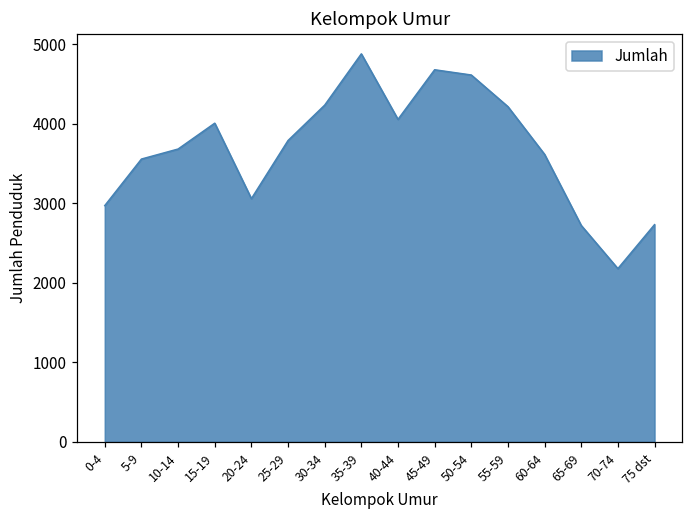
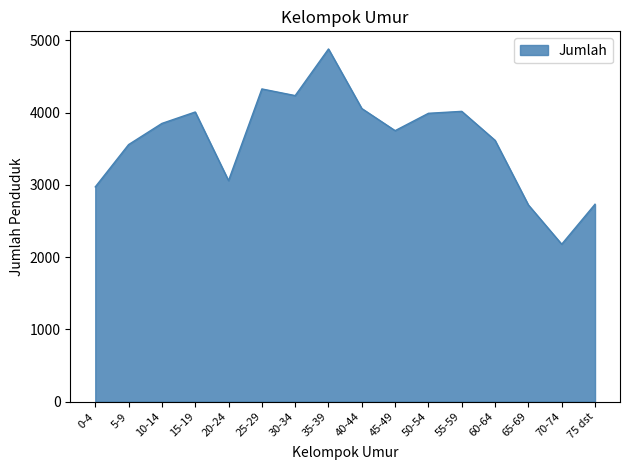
  {
    "0-4": 3000,
    "5-9": 3600,
-   "10-14": 3700,
+   "10-14": 3800,
    "15-19": 4000,
    "20-24": 3100,
-   "25-29": 3800,
+   "25-29": 4300,
    "30-34": 4200,
    "35-39": 4900,
    "40-44": 4100,
-   "45-49": 4700,
-   "50-54": 4600,
-   "55-59": 4200,
+   "45-49": 3700,
+   "50-54": 4000,
+   "55-59": 4000,
    "60-64": 3600,
    "65-69": 2700,
    "70-74": 2200,
    "75 dst": 2700
  }
